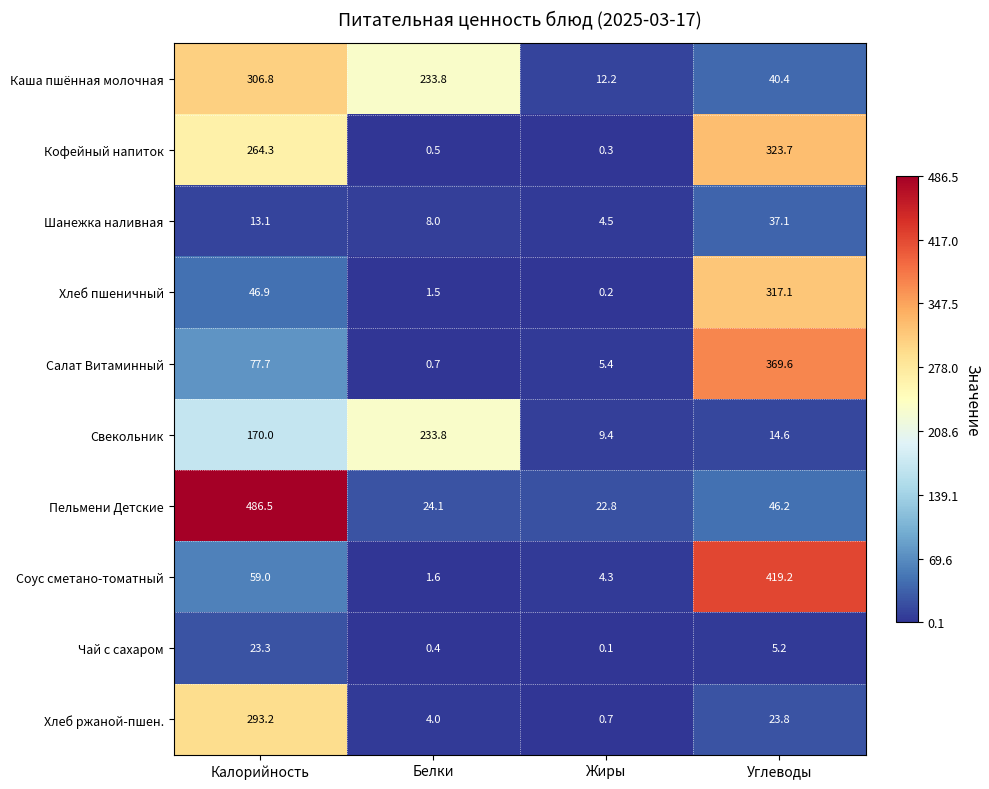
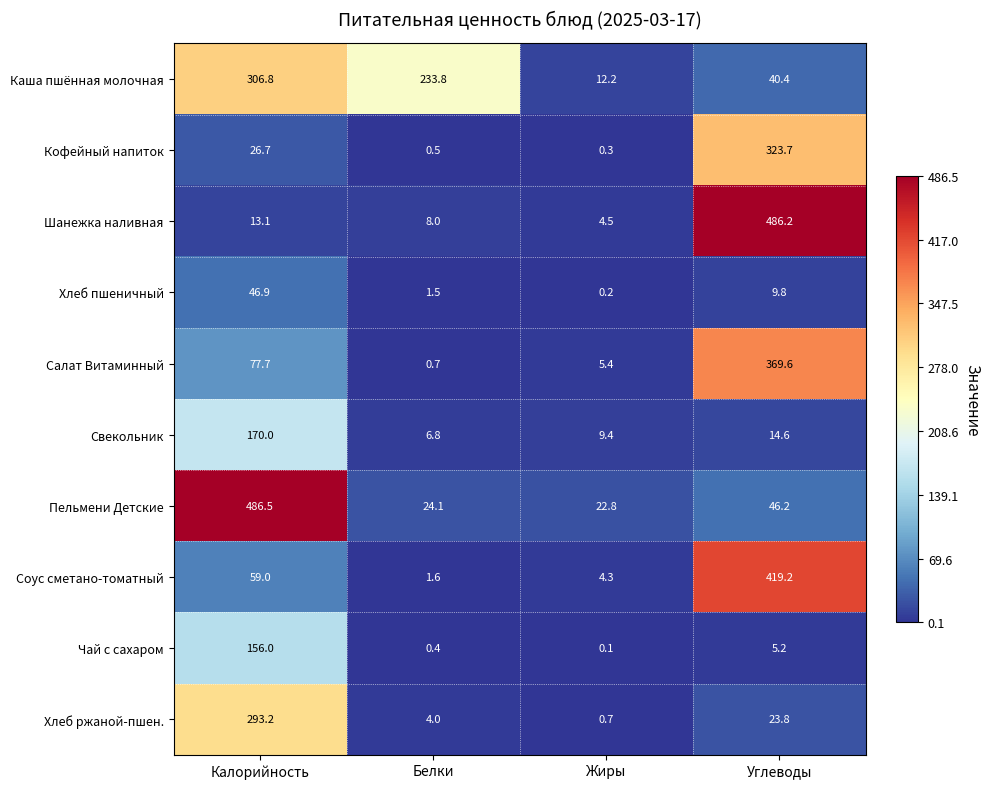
  {
    "Каша пшённая молочная": {
      "Калорийность": 306.8,
      "Белки": 233.8,
      "Жиры": 12.2,
      "Углеводы": 40.4
    },
    "Кофейный напиток": {
-     "Калорийность": 264.3,
+     "Калорийность": 26.7,
      "Белки": 0.5,
      "Жиры": 0.3,
      "Углеводы": 323.7
    },
    "Шанежка наливная": {
      "Калорийность": 13.1,
      "Белки": 8.0,
      "Жиры": 4.5,
-     "Углеводы": 37.1
+     "Углеводы": 486.2
    },
    "Хлеб пшеничный": {
      "Калорийность": 46.9,
      "Белки": 1.5,
      "Жиры": 0.2,
-     "Углеводы": 317.1
+     "Углеводы": 9.8
    },
    "Салат Витаминный": {
      "Калорийность": 77.7,
      "Белки": 0.7,
      "Жиры": 5.4,
      "Углеводы": 369.6
    },
    "Свекольник": {
      "Калорийность": 170.0,
-     "Белки": 233.8,
+     "Белки": 6.8,
      "Жиры": 9.4,
      "Углеводы": 14.6
    },
    "Пельмени Детские": {
      "Калорийность": 486.5,
      "Белки": 24.1,
      "Жиры": 22.8,
      "Углеводы": 46.2
    },
    "Соус сметано-томатный": {
      "Калорийность": 59.0,
      "Белки": 1.6,
      "Жиры": 4.3,
      "Углеводы": 419.2
    },
    "Чай с сахаром": {
-     "Калорийность": 23.3,
+     "Калорийность": 156.0,
      "Белки": 0.4,
      "Жиры": 0.1,
      "Углеводы": 5.2
    },
    "Хлеб ржаной-пшен.": {
      "Калорийность": 293.2,
      "Белки": 4.0,
      "Жиры": 0.7,
      "Углеводы": 23.8
    }
  }
